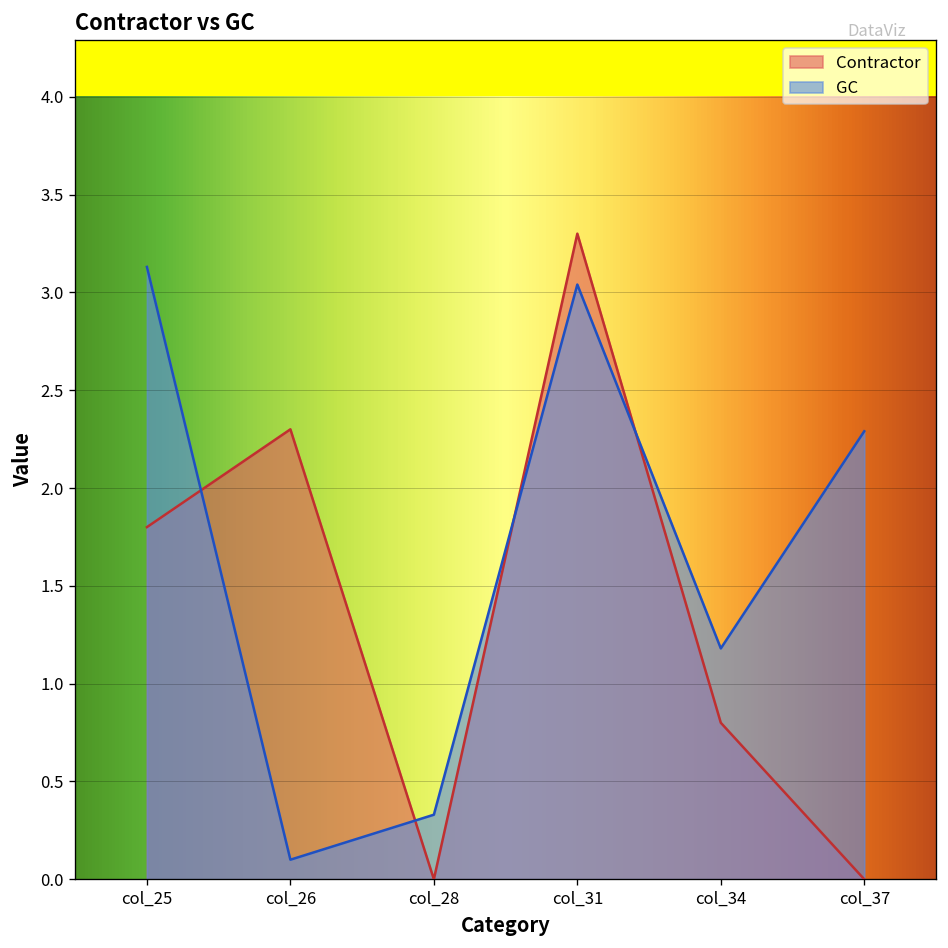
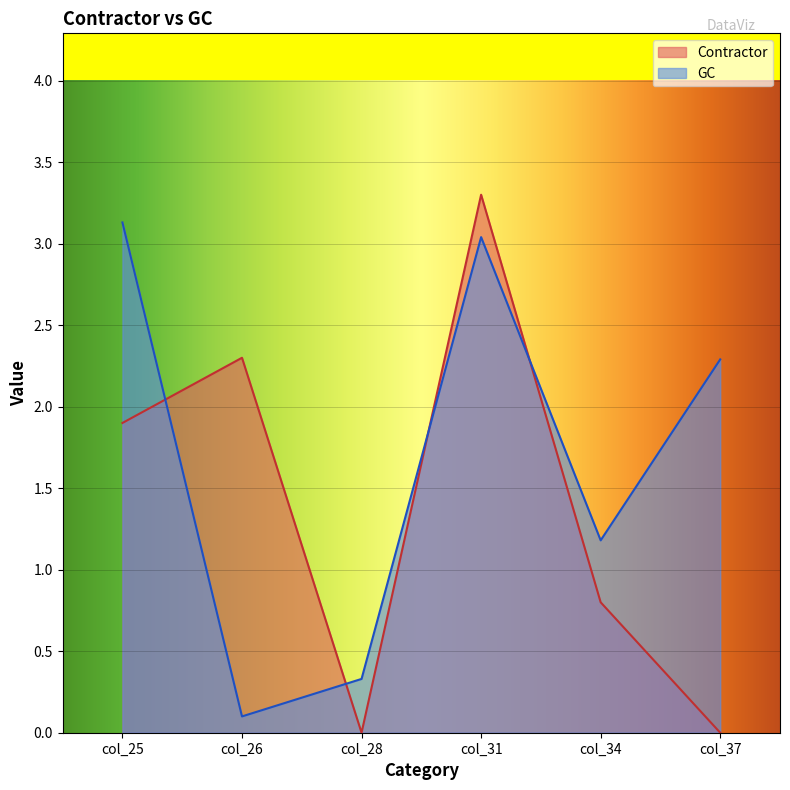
  {
    "Contractor": {
-     "col_25": 1.8,
+     "col_25": 1.9,
      "col_26": 2.3,
      "col_28": 0.0,
      "col_31": 3.3,
      "col_34": 0.8,
      "col_37": 0.0
    },
    "GC": {
      "col_25": 3.13,
      "col_26": 0.1,
      "col_28": 0.33,
      "col_31": 3.04,
      "col_34": 1.18,
      "col_37": 2.3
    }
  }
